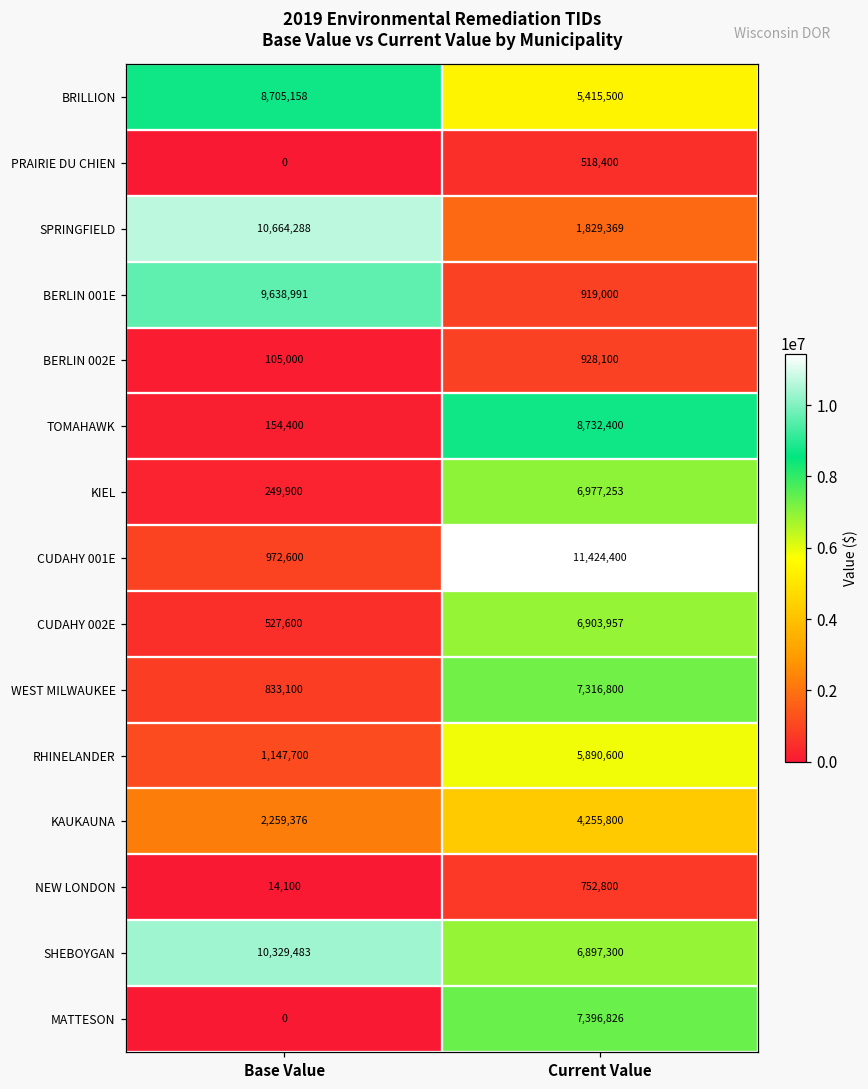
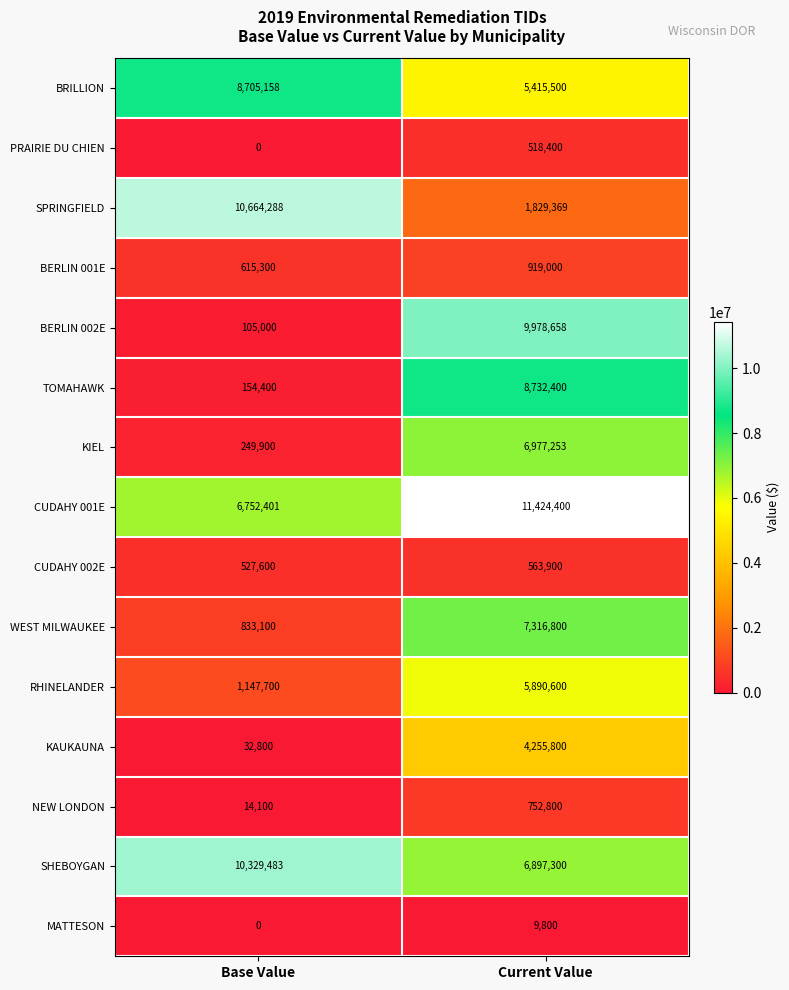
  {
    "BRILLION": {
      "Base Value": "8,705,158",
      "Current Value": "5,415,500"
    },
    "PRAIRIE DU CHIEN": {
      "Base Value": "0",
      "Current Value": "518,400"
    },
    "SPRINGFIELD": {
      "Base Value": "10,664,288",
      "Current Value": "1,829,369"
    },
    "BERLIN 001E": {
-     "Base Value": "9,638,991",
+     "Base Value": "615,300",
      "Current Value": "919,000"
    },
    "BERLIN 002E": {
      "Base Value": "105,000",
-     "Current Value": "928,100"
+     "Current Value": "9,978,658"
    },
    "TOMAHAWK": {
      "Base Value": "154,400",
      "Current Value": "8,732,400"
    },
    "KIEL": {
      "Base Value": "249,900",
      "Current Value": "6,977,253"
    },
    "CUDAHY 001E": {
-     "Base Value": "972,600",
+     "Base Value": "6,752,401",
      "Current Value": "11,424,400"
    },
    "CUDAHY 002E": {
      "Base Value": "527,600",
-     "Current Value": "6,903,957"
+     "Current Value": "563,900"
    },
    "WEST MILWAUKEE": {
      "Base Value": "833,100",
      "Current Value": "7,316,800"
    },
    "RHINELANDER": {
      "Base Value": "1,147,700",
      "Current Value": "5,890,600"
    },
    "KAUKAUNA": {
-     "Base Value": "2,259,376",
+     "Base Value": "32,800",
      "Current Value": "4,255,800"
    },
    "NEW LONDON": {
      "Base Value": "14,100",
      "Current Value": "752,800"
    },
    "SHEBOYGAN": {
      "Base Value": "10,329,483",
      "Current Value": "6,897,300"
    },
    "MATTESON": {
      "Base Value": "0",
-     "Current Value": "7,396,826"
+     "Current Value": "9,800"
    }
  }
